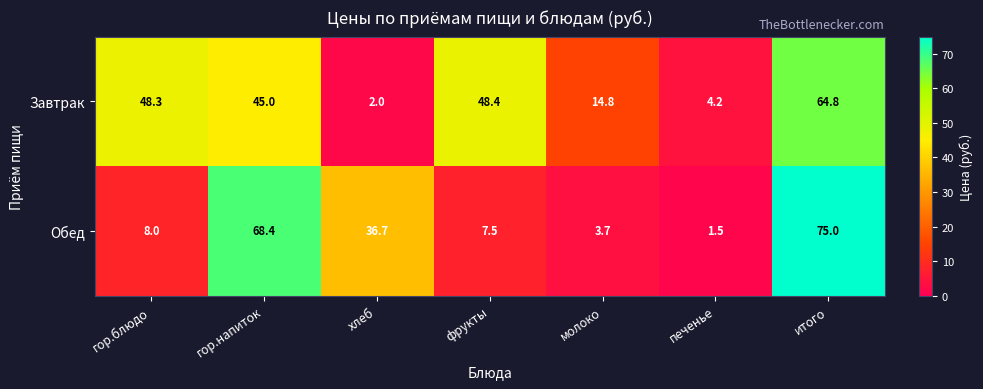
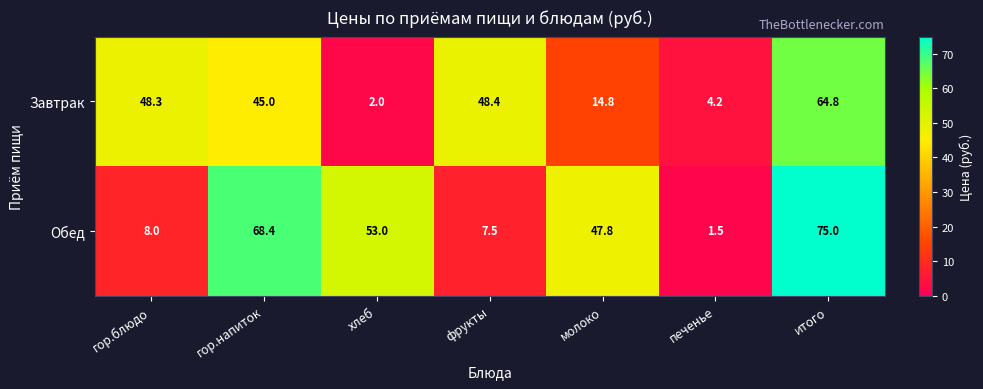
  {
    "Завтрак": {
      "гор.блюдо": 48.3,
      "гор.напиток": 45.0,
      "хлеб": 2.0,
      "фрукты": 48.4,
      "молоко": 14.8,
      "печенье": 4.2,
      "итого": 64.8
    },
    "Обед": {
      "гор.блюдо": 8.0,
      "гор.напиток": 68.4,
-     "хлеб": 36.7,
+     "хлеб": 53.0,
      "фрукты": 7.5,
-     "молоко": 3.7,
+     "молоко": 47.8,
      "печенье": 1.5,
      "итого": 75.0
    }
  }
